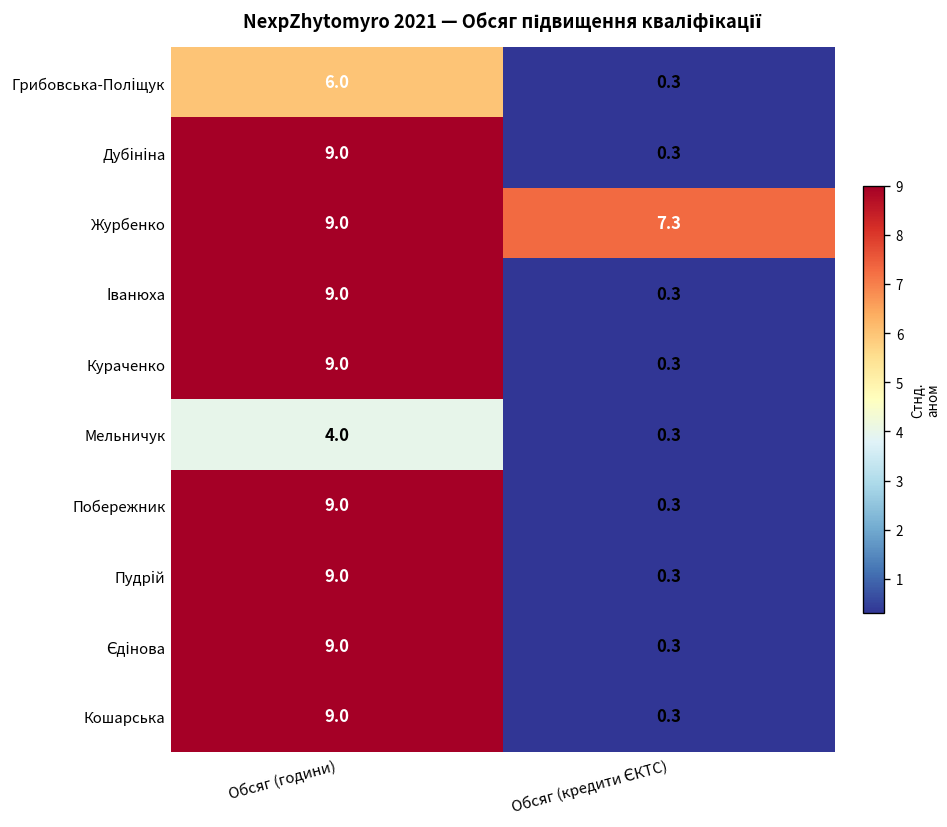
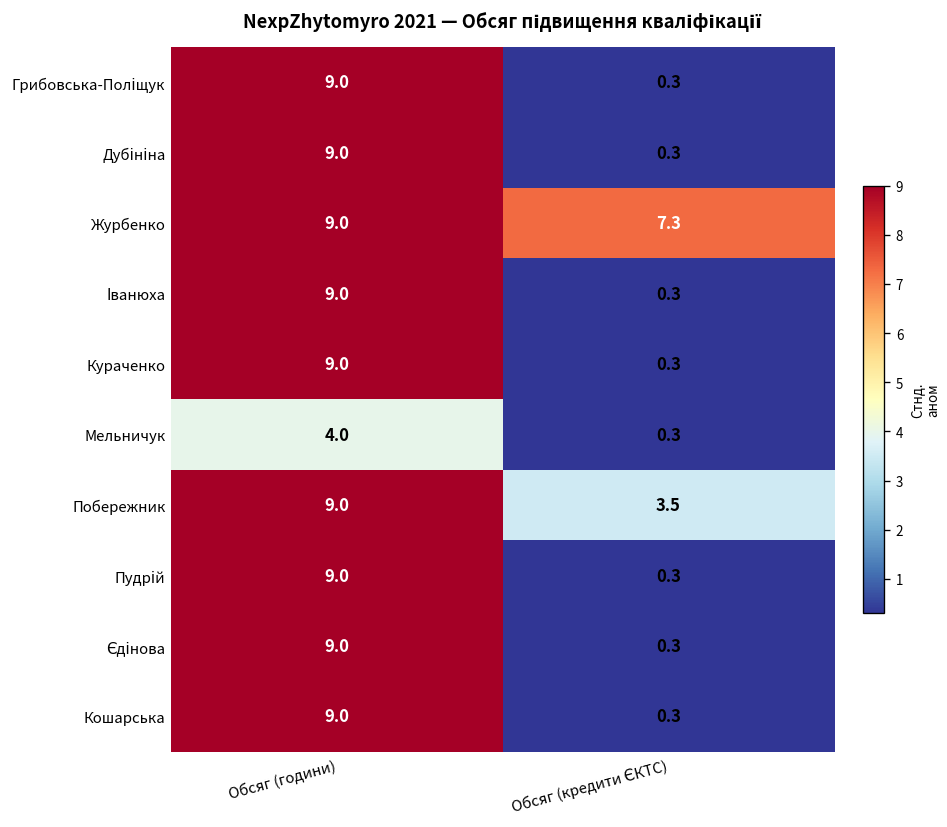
  {
    "Грибовська-Поліщук": {
-     "Обсяг (години)": 6.0,
+     "Обсяг (години)": 9.0,
      "Обсяг (кредити ЄКТС)": 0.3
    },
    "Дубініна": {
      "Обсяг (години)": 9.0,
      "Обсяг (кредити ЄКТС)": 0.3
    },
    "Журбенко": {
      "Обсяг (години)": 9.0,
      "Обсяг (кредити ЄКТС)": 7.3
    },
    "Іванюха": {
      "Обсяг (години)": 9.0,
      "Обсяг (кредити ЄКТС)": 0.3
    },
    "Кураченко": {
      "Обсяг (години)": 9.0,
      "Обсяг (кредити ЄКТС)": 0.3
    },
    "Мельничук": {
      "Обсяг (години)": 4.0,
      "Обсяг (кредити ЄКТС)": 0.3
    },
    "Побережник": {
      "Обсяг (години)": 9.0,
-     "Обсяг (кредити ЄКТС)": 0.3
+     "Обсяг (кредити ЄКТС)": 3.5
    },
    "Пудрій": {
      "Обсяг (години)": 9.0,
      "Обсяг (кредити ЄКТС)": 0.3
    },
    "Єдінова": {
      "Обсяг (години)": 9.0,
      "Обсяг (кредити ЄКТС)": 0.3
    },
    "Кошарська": {
      "Обсяг (години)": 9.0,
      "Обсяг (кредити ЄКТС)": 0.3
    }
  }
